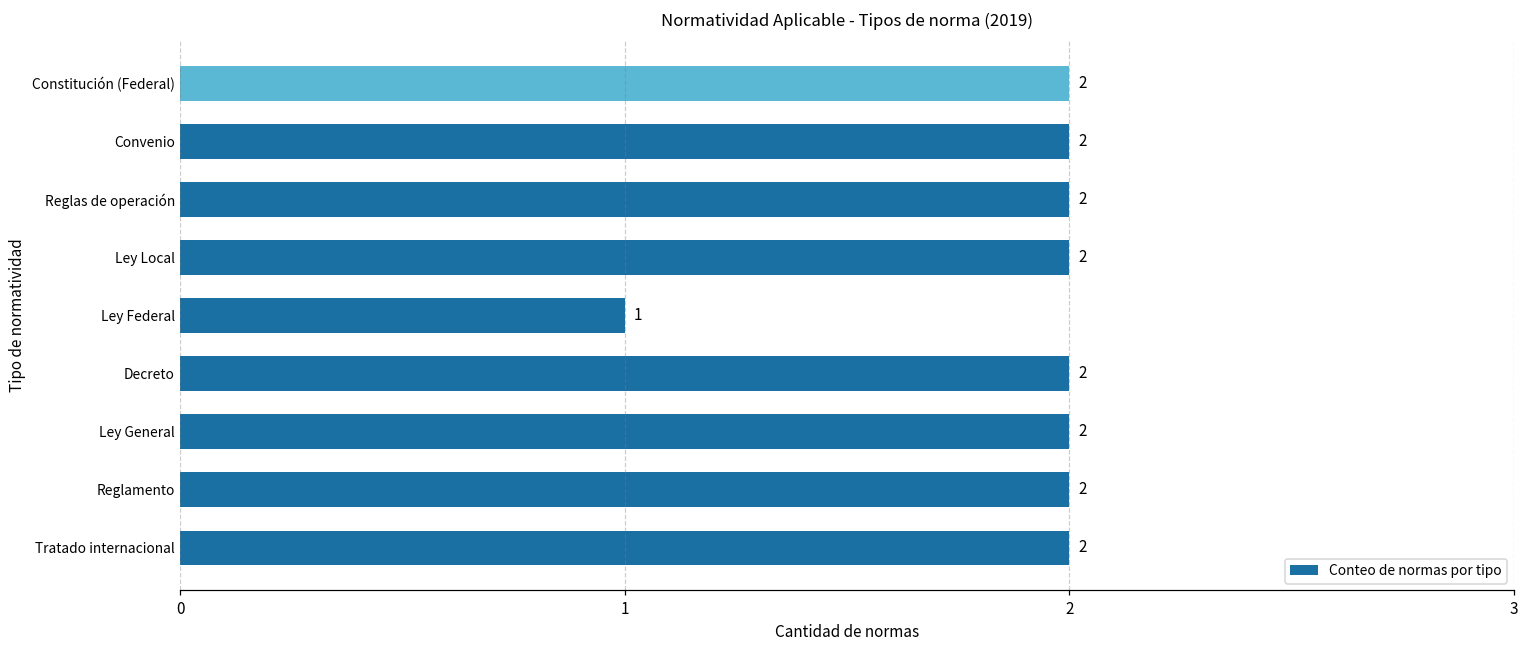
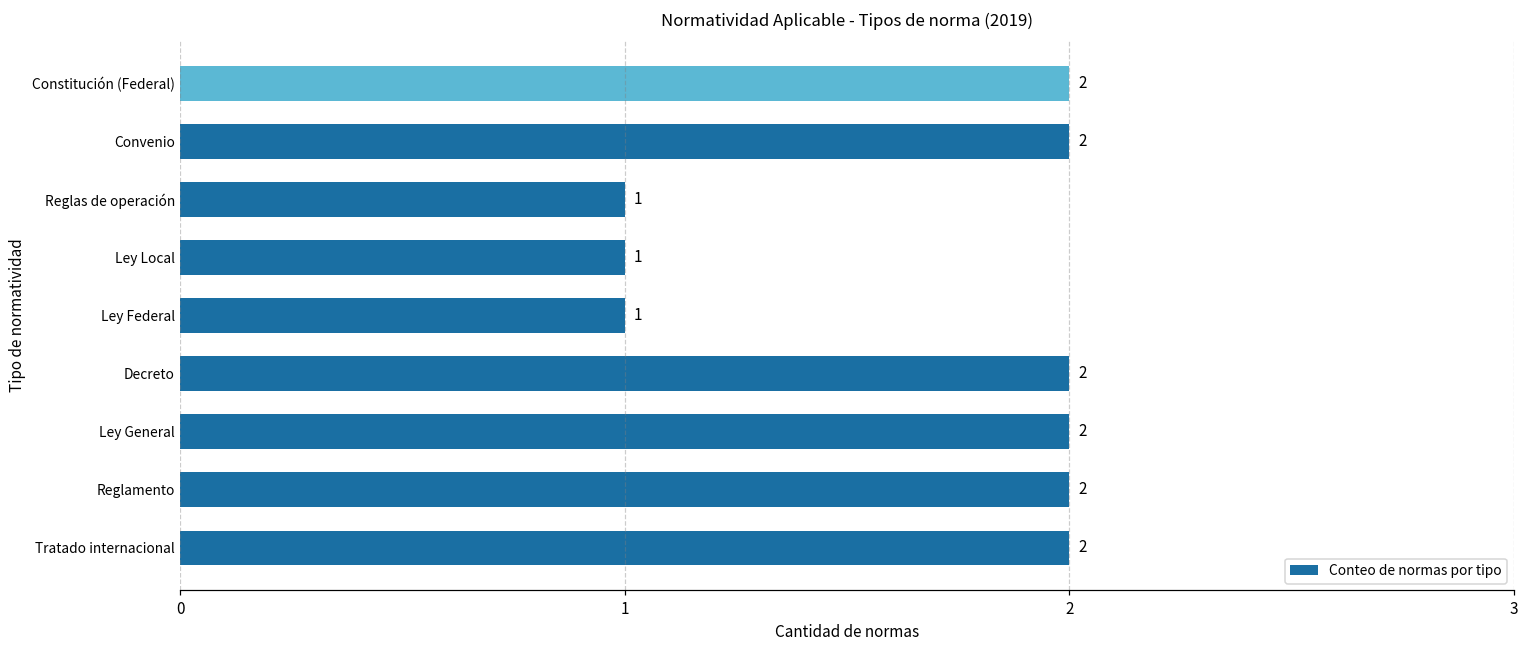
  {
    "Constitución (Federal)": 2,
    "Convenio": 2,
-   "Reglas de operación": 2,
-   "Ley Local": 2,
+   "Reglas de operación": 1,
+   "Ley Local": 1,
    "Ley Federal": 1,
    "Decreto": 2,
    "Ley General": 2,
    "Reglamento": 2,
    "Tratado internacional": 2
  }
